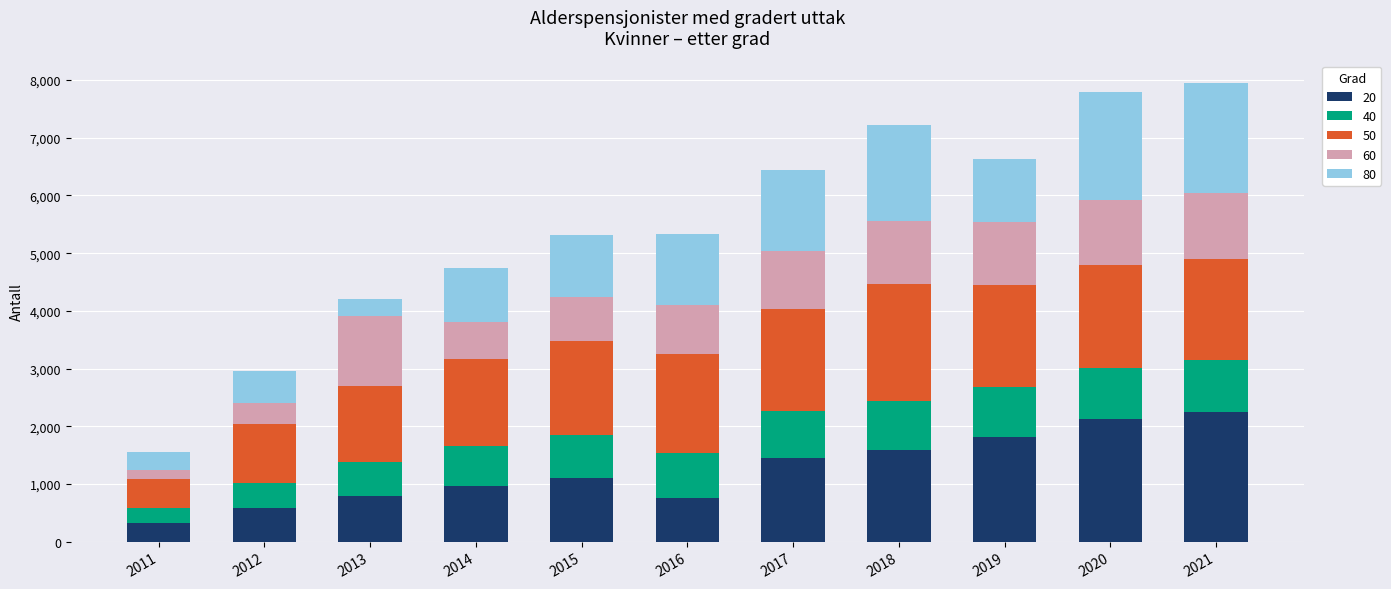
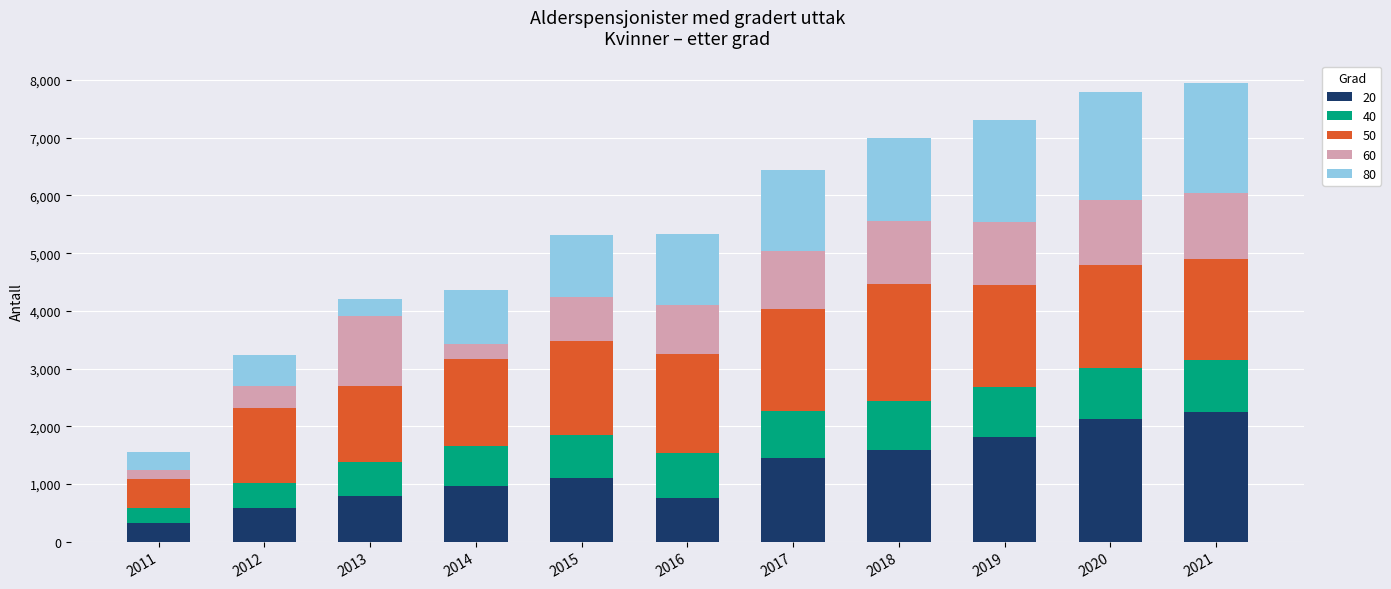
  {
    "20": {
      "2011": "300",
      "2012": "600",
      "2013": "800",
      "2014": "1,000",
      "2015": "1,100",
      "2016": "800",
      "2017": "1,400",
      "2018": "1,600",
      "2019": "1,800",
      "2020": "2,100",
      "2021": "2,200"
    },
    "40": {
      "2011": "300",
      "2012": "400",
      "2013": "600",
      "2014": "700",
      "2015": "700",
      "2016": "800",
      "2017": "800",
      "2018": "800",
      "2019": "900",
      "2020": "900",
      "2021": "900"
    },
    "50": {
      "2011": "500",
-     "2012": "1,000",
+     "2012": "1,300",
      "2013": "1,300",
      "2014": "1,500",
      "2015": "1,600",
      "2016": "1,700",
      "2017": "1,800",
      "2018": "2,000",
      "2019": "1,800",
      "2020": "1,800",
      "2021": "1,700"
    },
    "60": {
      "2011": "200",
      "2012": "400",
      "2013": "1,200",
-     "2014": "600",
+     "2014": "300",
      "2015": "800",
      "2016": "900",
      "2017": "1,000",
      "2018": "1,100",
      "2019": "1,100",
      "2020": "1,100",
      "2021": "1,200"
    },
    "80": {
      "2011": "300",
      "2012": "600",
      "2013": "300",
      "2014": "900",
      "2015": "1,100",
      "2016": "1,200",
      "2017": "1,400",
-     "2018": "1,700",
-     "2019": "1,100",
+     "2018": "1,400",
+     "2019": "1,800",
      "2020": "1,900",
      "2021": "1,900"
    }
  }
